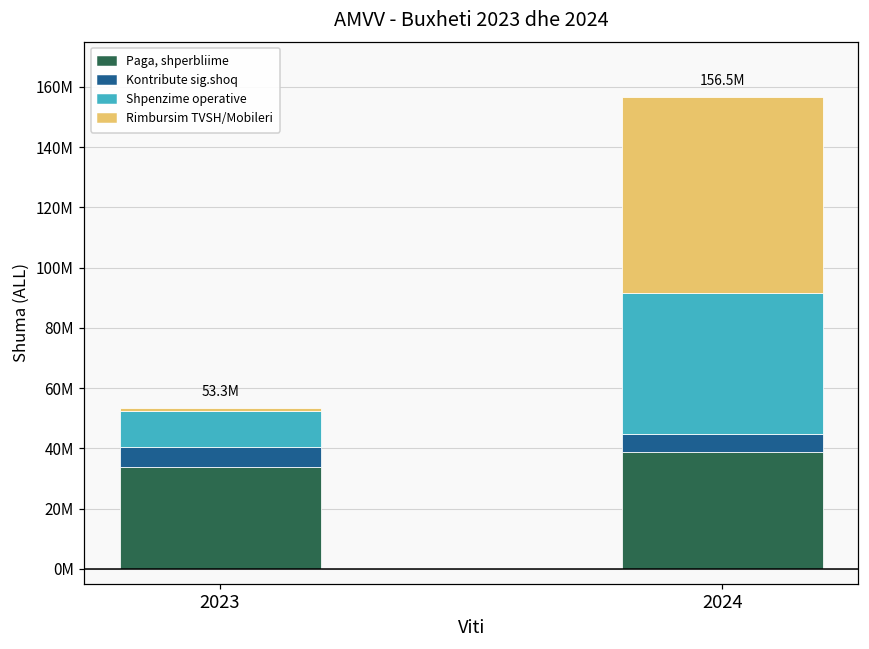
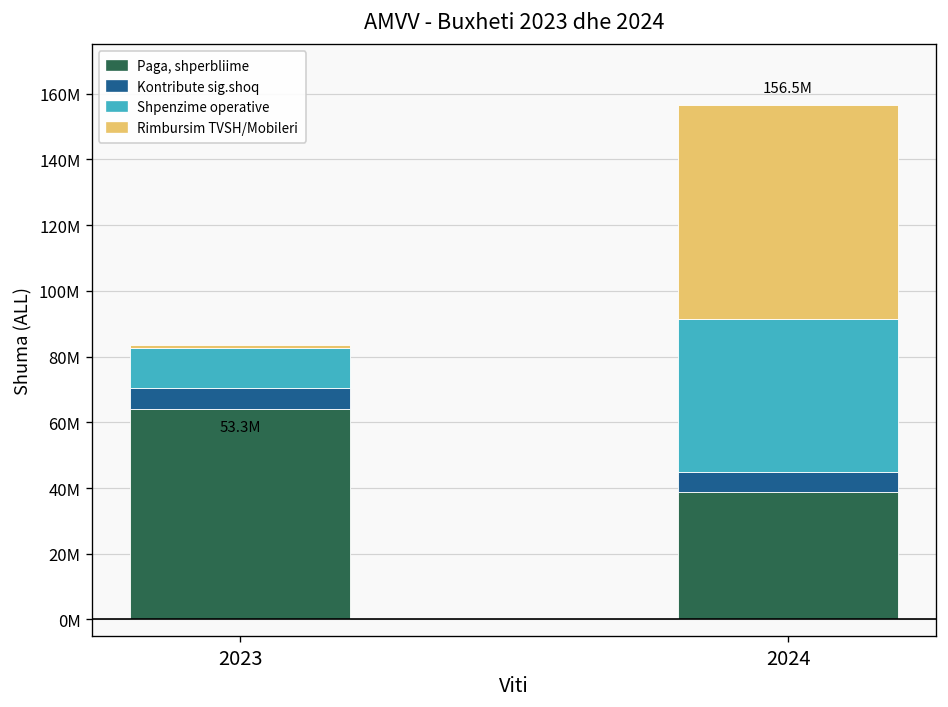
  {
    "Paga, shperbliime": {
-     "2023": 34000000,
+     "2023": 64000000,
      "2024": 39000000
    },
    "Kontribute sig.shoq": {
      "2023": 6000000,
      "2024": 6000000
    },
    "Shpenzime operative": {
      "2023": 12000000,
      "2024": 47000000
    },
    "Rimbursim TVSH/Mobileri": {
      "2023": 1000000
    }
  }
